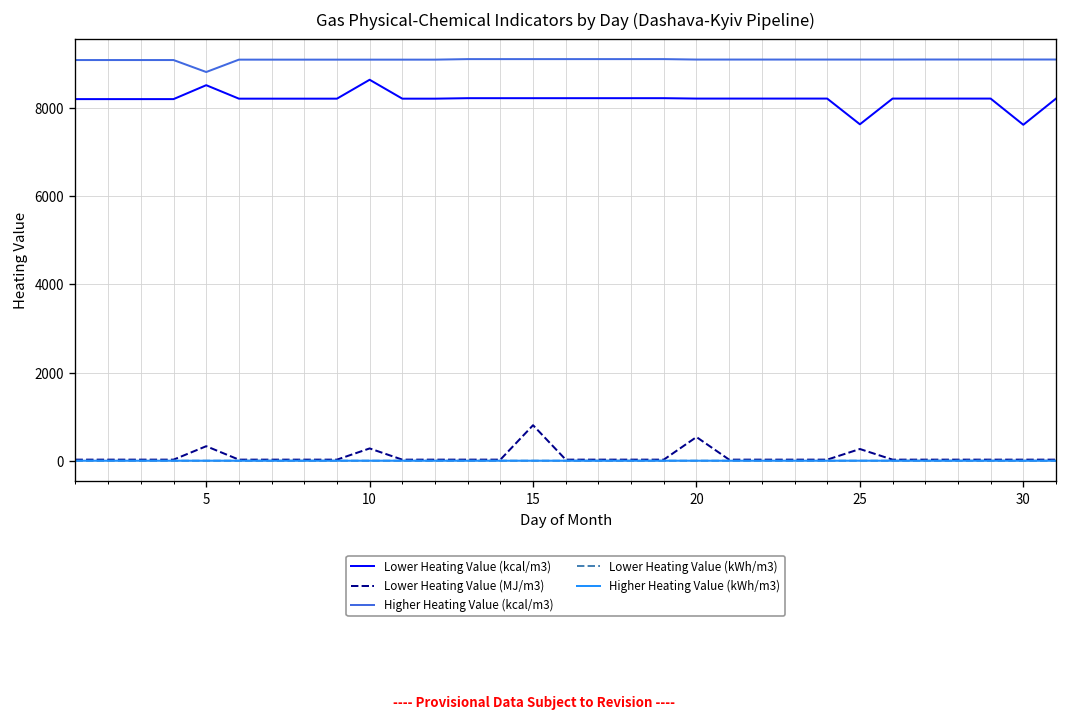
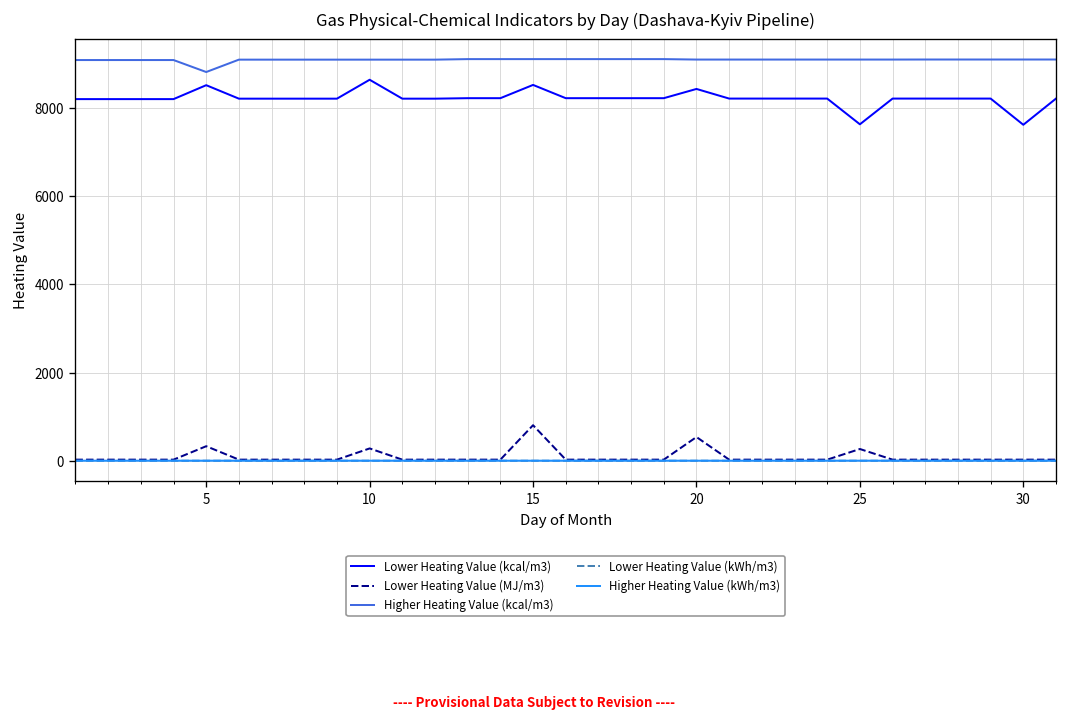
  {
    "Lower Heating Value (kcal/m3)": {
      "5": 8500,
      "10": 8600,
-     "15": 8200,
-     "20": 8200,
+     "15": 8500,
+     "20": 8400,
      "25": 7600,
      "30": 7600
    },
    "Lower Heating Value (MJ/m3)": {
      "5": 300,
      "10": 300,
      "15": 800,
      "20": 500,
      "25": 300
    },
    "Higher Heating Value (kcal/m3)": {
      "5": 8800,
      "10": 9100,
      "15": 9100,
      "20": 9100,
      "25": 9100,
      "30": 9100
    },
    "Higher Heating Value (kWh/m3)": {
      "5": 0,
      "10": 0,
      "15": 0,
      "20": 0,
      "25": 0
    }
  }
